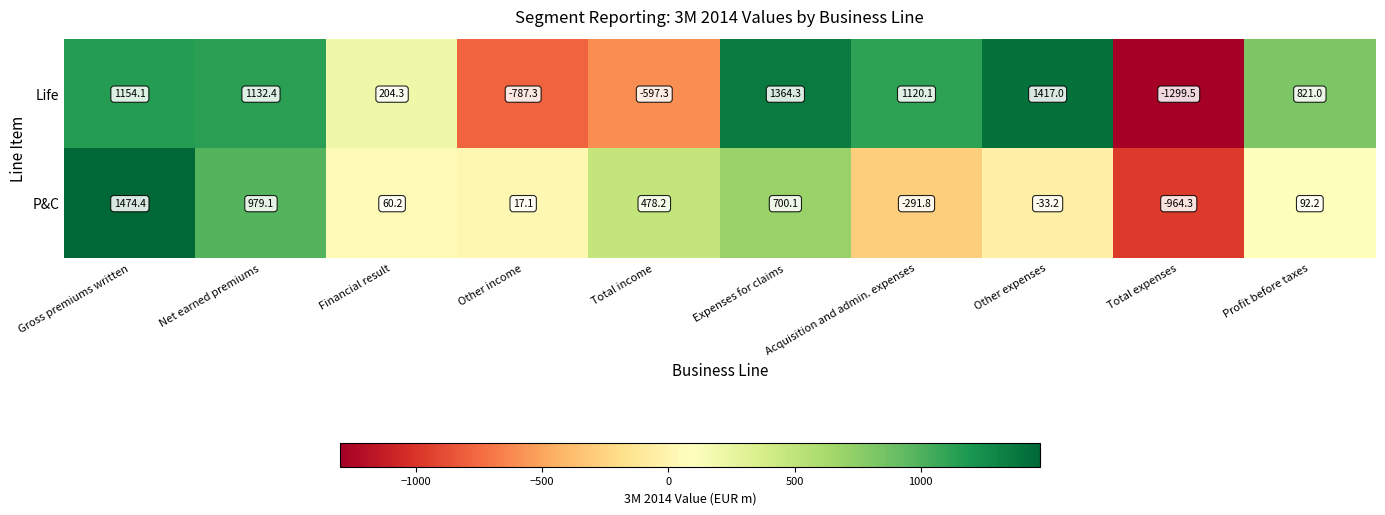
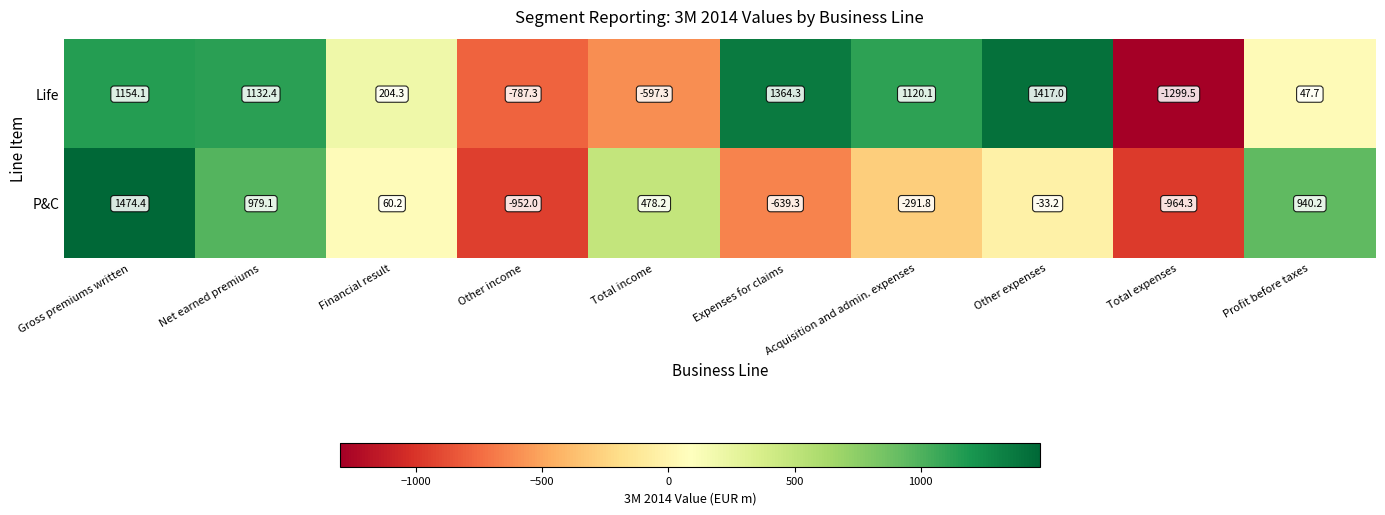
  {
    "Life": {
-     "Profit before taxes": 821.0
+     "Profit before taxes": 47.7
    },
    "P&C": {
-     "Other income": 17.1,
-     "Expenses for claims": 700.1,
-     "Profit before taxes": 92.2
+     "Other income": -952.0,
+     "Expenses for claims": -639.3,
+     "Profit before taxes": 940.2
    }
  }
